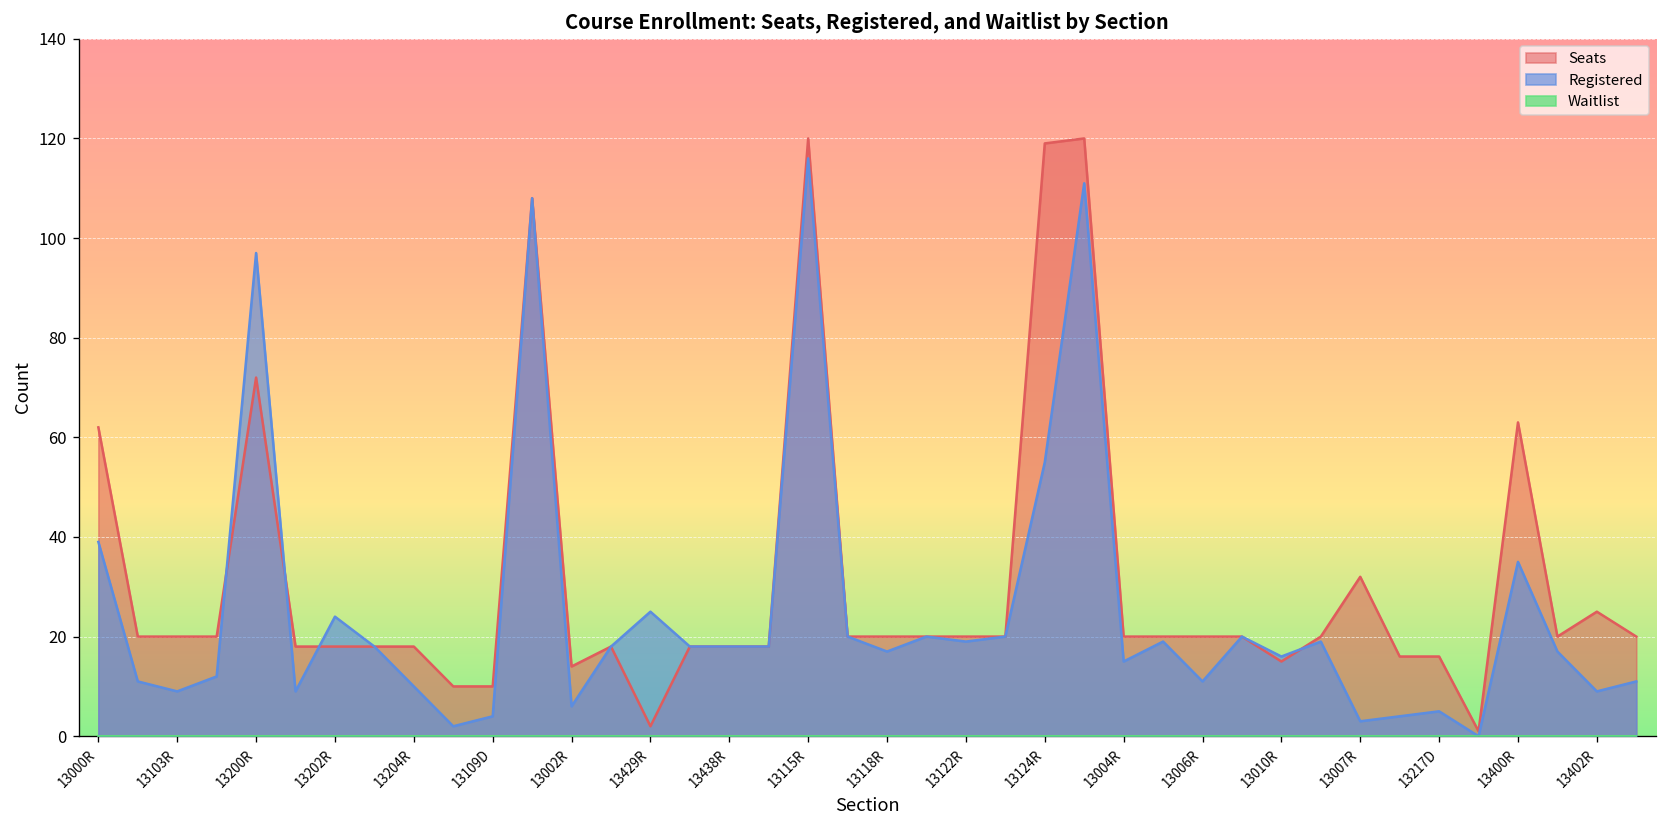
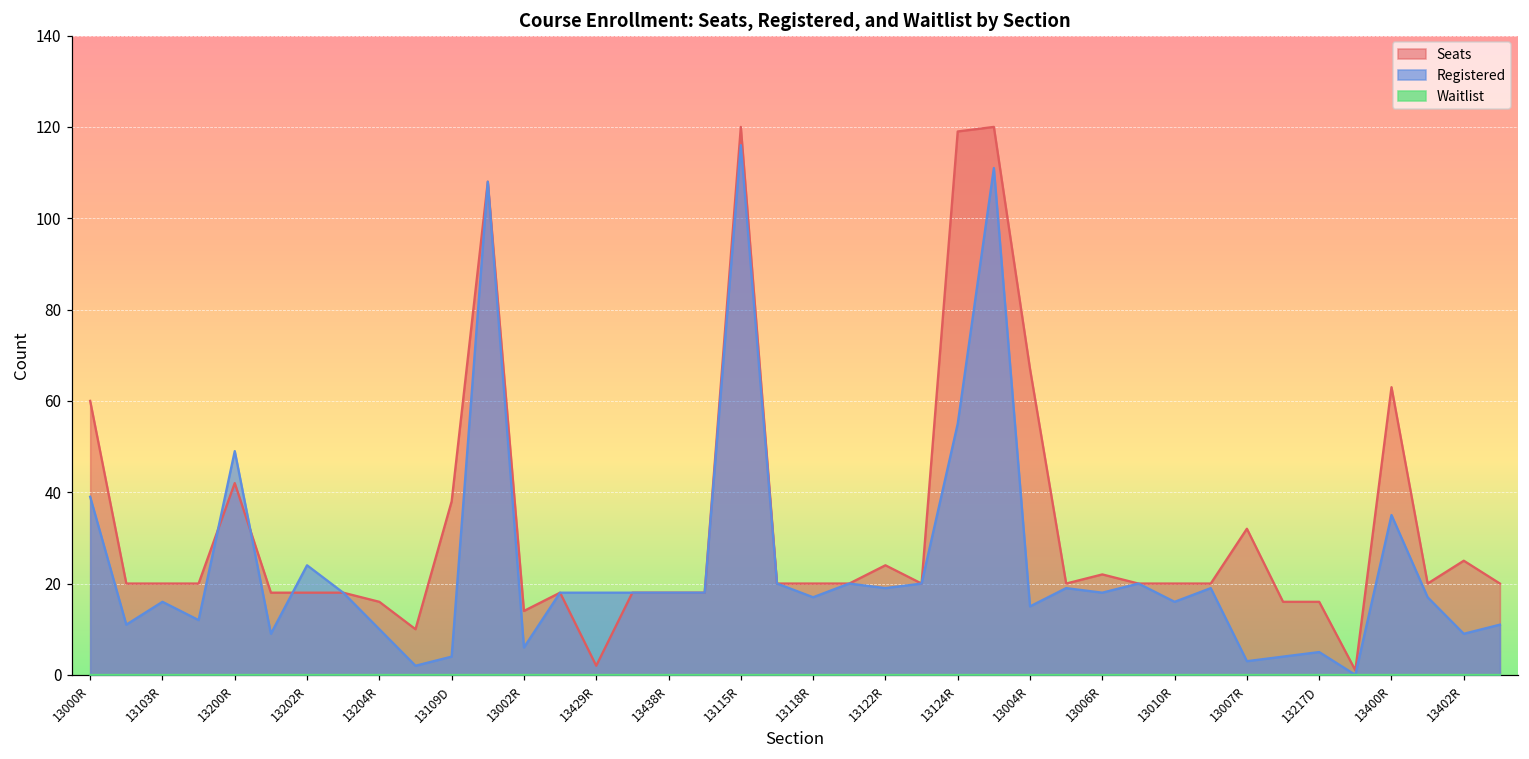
  {
    "Seats": {
-     "13000R": 62,
+     "13000R": 60,
      "13103R": 20,
-     "13200R": 72,
+     "13200R": 42,
      "13202R": 18,
-     "13204R": 18,
-     "13109D": 10,
+     "13204R": 16,
+     "13109D": 38,
      "13002R": 14,
      "13429R": 2,
      "13115R": 120,
      "13118R": 20,
-     "13122R": 20,
+     "13122R": 24,
      "13124R": 119,
-     "13004R": 20,
-     "13006R": 20,
-     "13010R": 15,
+     "13004R": 67,
+     "13006R": 22,
+     "13010R": 20,
      "13007R": 32,
      "13217D": 16,
      "13400R": 63,
      "13402R": 25
    },
    "Registered": {
      "13000R": 39,
-     "13103R": 9,
-     "13200R": 97,
+     "13103R": 16,
+     "13200R": 49,
      "13202R": 24,
      "13204R": 10,
      "13109D": 4,
      "13002R": 6,
-     "13429R": 25,
+     "13429R": 18,
      "13115R": 116,
      "13118R": 17,
      "13122R": 19,
      "13124R": 55,
      "13004R": 15,
-     "13006R": 11,
+     "13006R": 18,
      "13010R": 16,
      "13007R": 3,
      "13217D": 5,
      "13400R": 35,
      "13402R": 9
    },
    "Waitlist": {
      "13000R": 0,
      "13103R": 0,
      "13200R": 0,
      "13202R": 0,
      "13204R": 0,
      "13109D": 0,
      "13002R": 0,
      "13429R": 0,
      "13438R": 0,
      "13115R": 0,
      "13118R": 0,
      "13122R": 0,
      "13124R": 0,
      "13004R": 0,
      "13006R": 0,
      "13010R": 0,
      "13007R": 0,
      "13217D": 0,
      "13400R": 0,
      "13402R": 0
    }
  }
